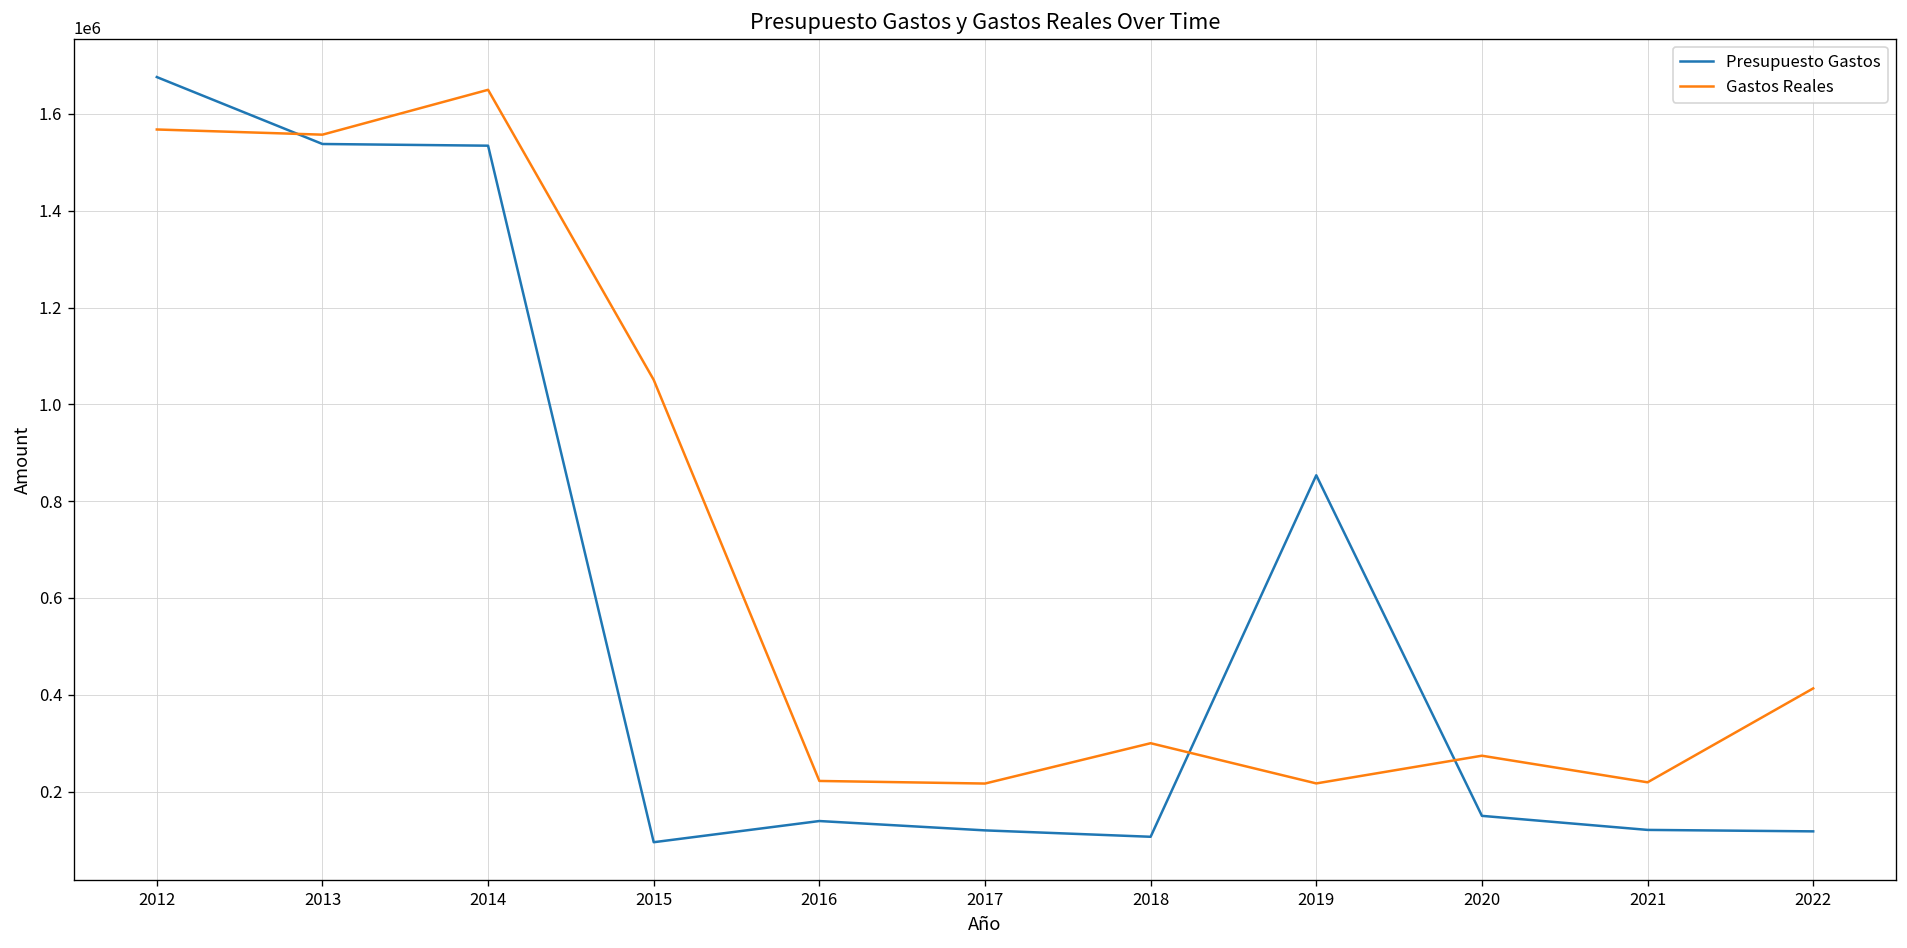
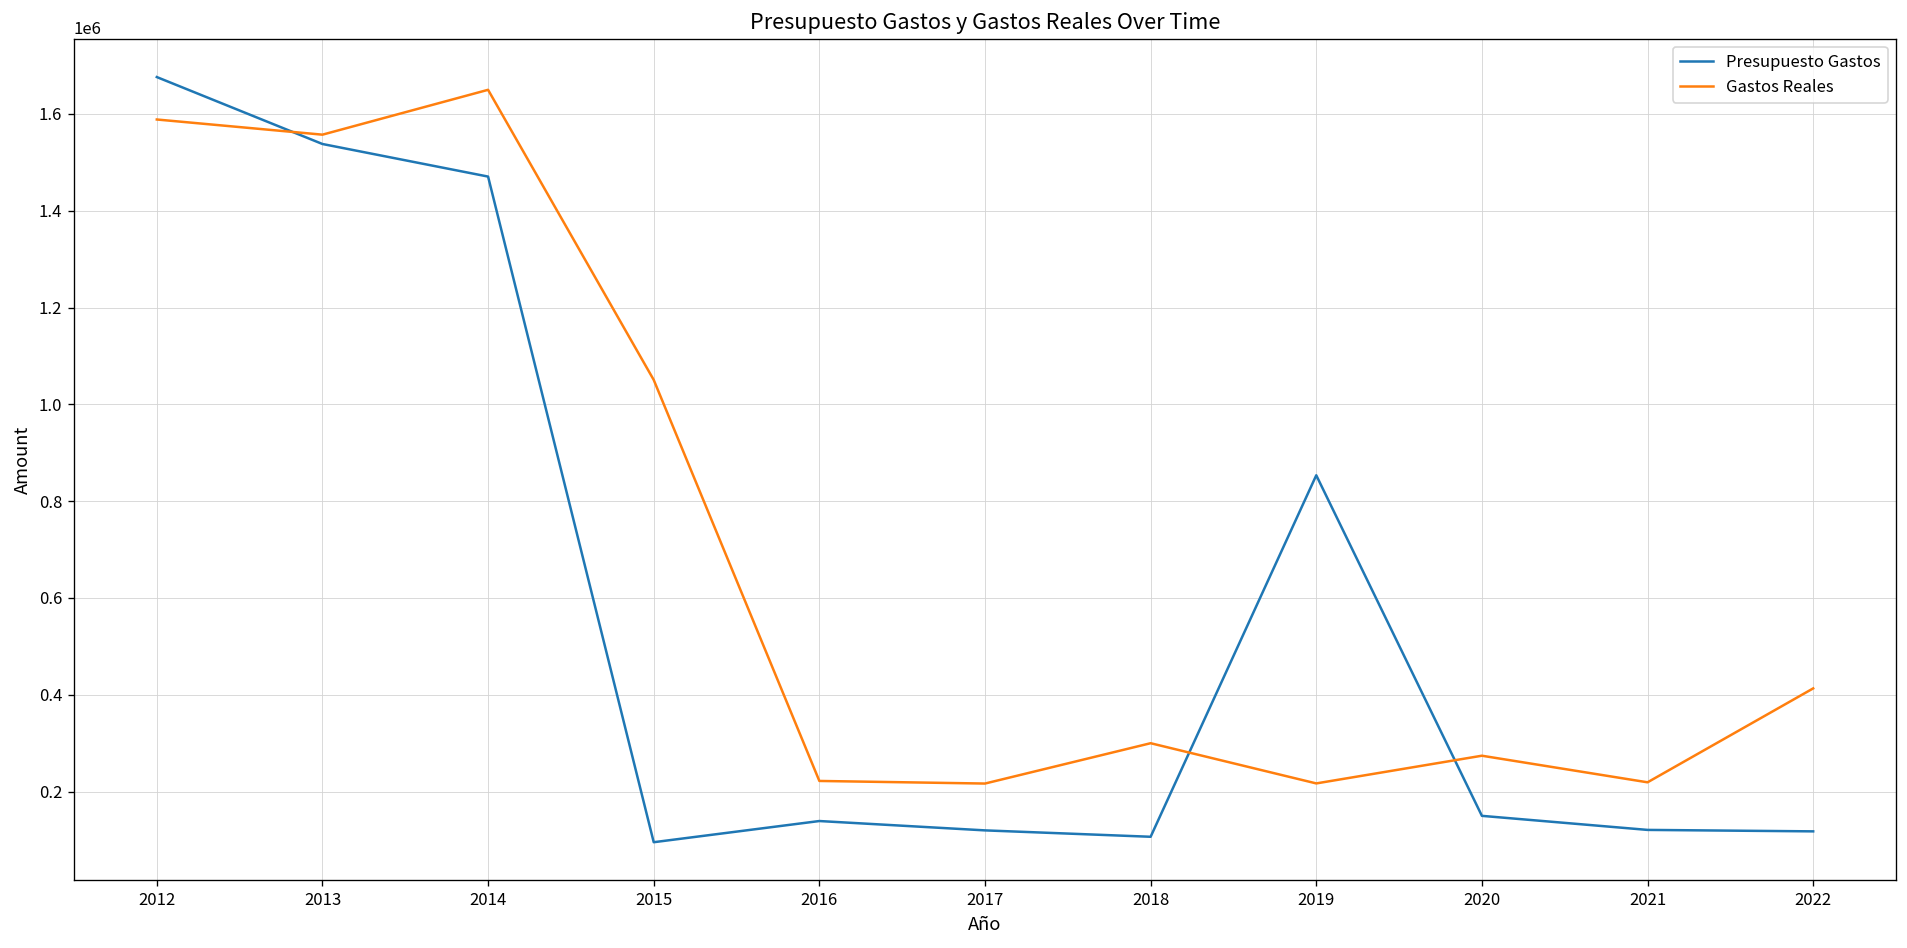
  {
    "Presupuesto Gastos": {
      "2012": 1680000,
      "2013": 1540000,
-     "2014": 1530000,
+     "2014": 1470000,
      "2015": 100000,
      "2016": 140000,
      "2017": 120000,
      "2018": 110000,
      "2019": 850000,
      "2020": 150000,
      "2021": 120000,
      "2022": 120000
    },
    "Gastos Reales": {
-     "2012": 1570000,
+     "2012": 1590000,
      "2013": 1560000,
      "2014": 1650000,
      "2015": 1050000,
      "2016": 220000,
      "2017": 220000,
      "2018": 300000,
      "2019": 220000,
      "2020": 270000,
      "2021": 220000,
      "2022": 410000
    }
  }
